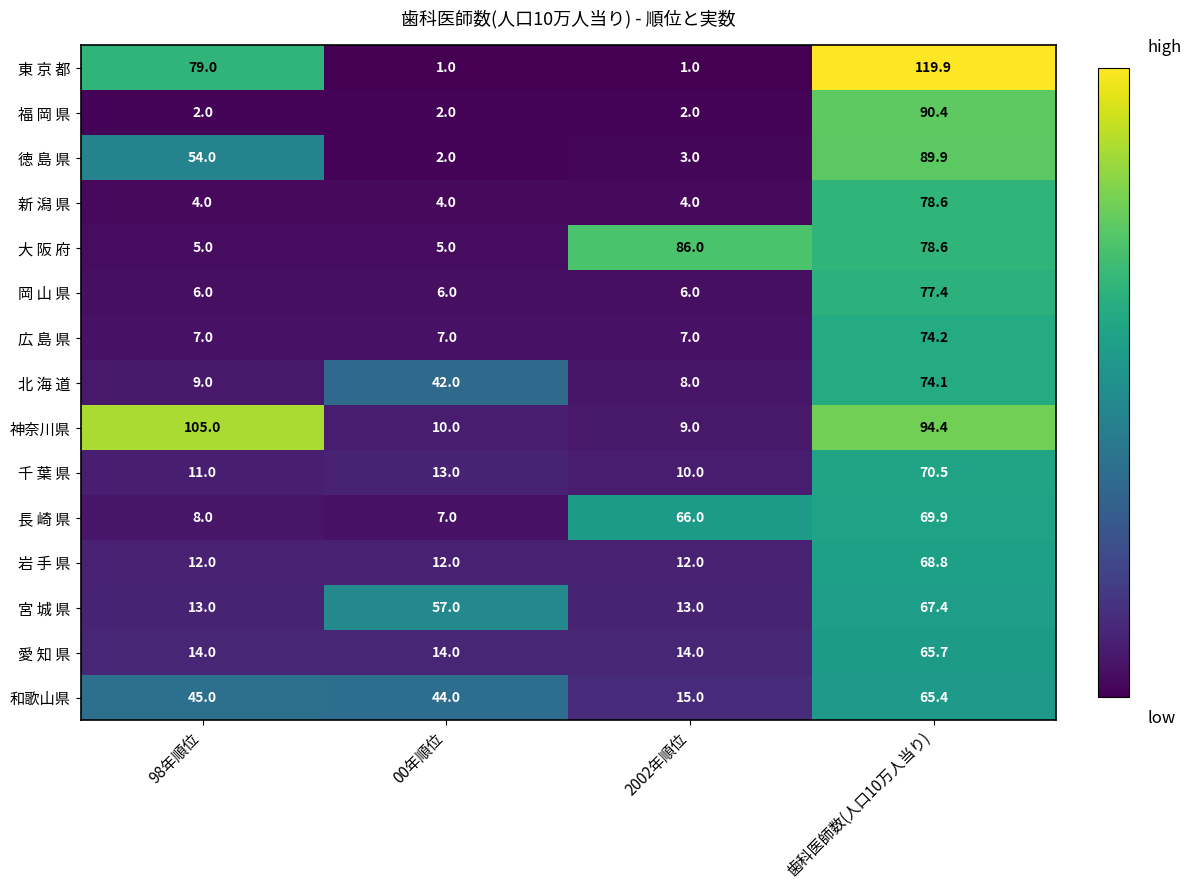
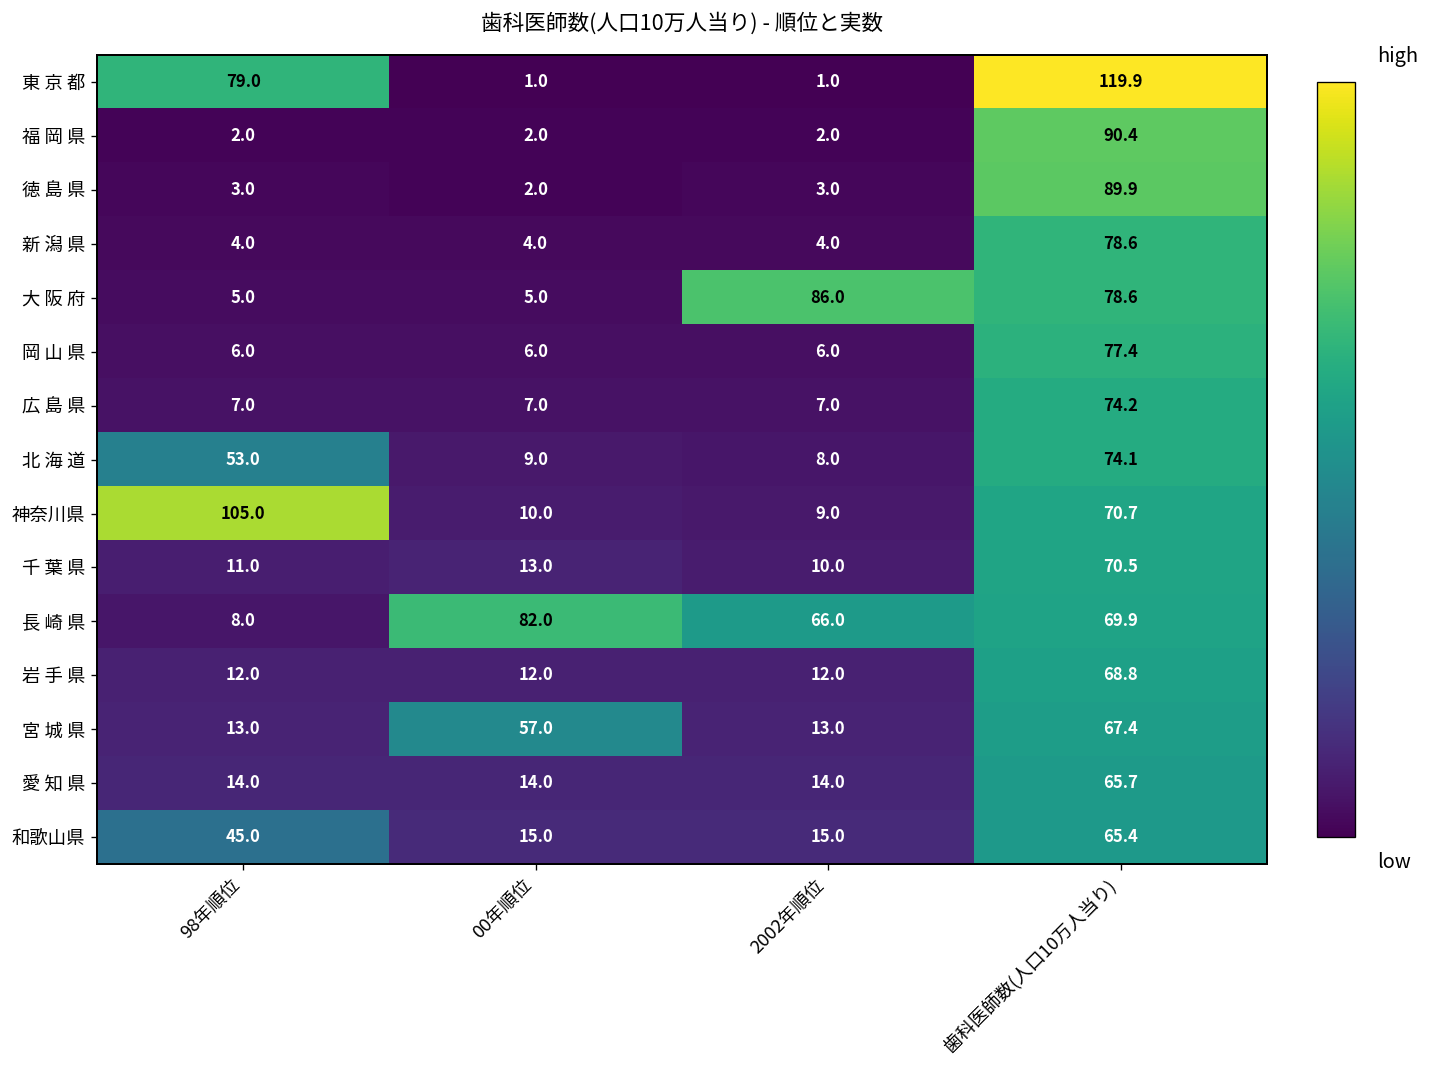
  {
    "東 京 都": {
      "98年順位": 79.0,
      "00年順位": 1.0,
      "2002年順位": 1.0,
      "歯科医師数(人口10万人当り)": 119.9
    },
    "福 岡 県": {
      "98年順位": 2.0,
      "00年順位": 2.0,
      "2002年順位": 2.0,
      "歯科医師数(人口10万人当り)": 90.4
    },
    "徳 島 県": {
-     "98年順位": 54.0,
+     "98年順位": 3.0,
      "00年順位": 2.0,
      "2002年順位": 3.0,
      "歯科医師数(人口10万人当り)": 89.9
    },
    "新 潟 県": {
      "98年順位": 4.0,
      "00年順位": 4.0,
      "2002年順位": 4.0,
      "歯科医師数(人口10万人当り)": 78.6
    },
    "大 阪 府": {
      "98年順位": 5.0,
      "00年順位": 5.0,
      "2002年順位": 86.0,
      "歯科医師数(人口10万人当り)": 78.6
    },
    "岡 山 県": {
      "98年順位": 6.0,
      "00年順位": 6.0,
      "2002年順位": 6.0,
      "歯科医師数(人口10万人当り)": 77.4
    },
    "広 島 県": {
      "98年順位": 7.0,
      "00年順位": 7.0,
      "2002年順位": 7.0,
      "歯科医師数(人口10万人当り)": 74.2
    },
    "北 海 道": {
-     "98年順位": 9.0,
-     "00年順位": 42.0,
+     "98年順位": 53.0,
+     "00年順位": 9.0,
      "2002年順位": 8.0,
      "歯科医師数(人口10万人当り)": 74.1
    },
    "神奈川県": {
      "98年順位": 105.0,
      "00年順位": 10.0,
      "2002年順位": 9.0,
-     "歯科医師数(人口10万人当り)": 94.4
+     "歯科医師数(人口10万人当り)": 70.7
    },
    "千 葉 県": {
      "98年順位": 11.0,
      "00年順位": 13.0,
      "2002年順位": 10.0,
      "歯科医師数(人口10万人当り)": 70.5
    },
    "長 崎 県": {
      "98年順位": 8.0,
-     "00年順位": 7.0,
+     "00年順位": 82.0,
      "2002年順位": 66.0,
      "歯科医師数(人口10万人当り)": 69.9
    },
    "岩 手 県": {
      "98年順位": 12.0,
      "00年順位": 12.0,
      "2002年順位": 12.0,
      "歯科医師数(人口10万人当り)": 68.8
    },
    "宮 城 県": {
      "98年順位": 13.0,
      "00年順位": 57.0,
      "2002年順位": 13.0,
      "歯科医師数(人口10万人当り)": 67.4
    },
    "愛 知 県": {
      "98年順位": 14.0,
      "00年順位": 14.0,
      "2002年順位": 14.0,
      "歯科医師数(人口10万人当り)": 65.7
    },
    "和歌山県": {
      "98年順位": 45.0,
-     "00年順位": 44.0,
+     "00年順位": 15.0,
      "2002年順位": 15.0,
      "歯科医師数(人口10万人当り)": 65.4
    }
  }
